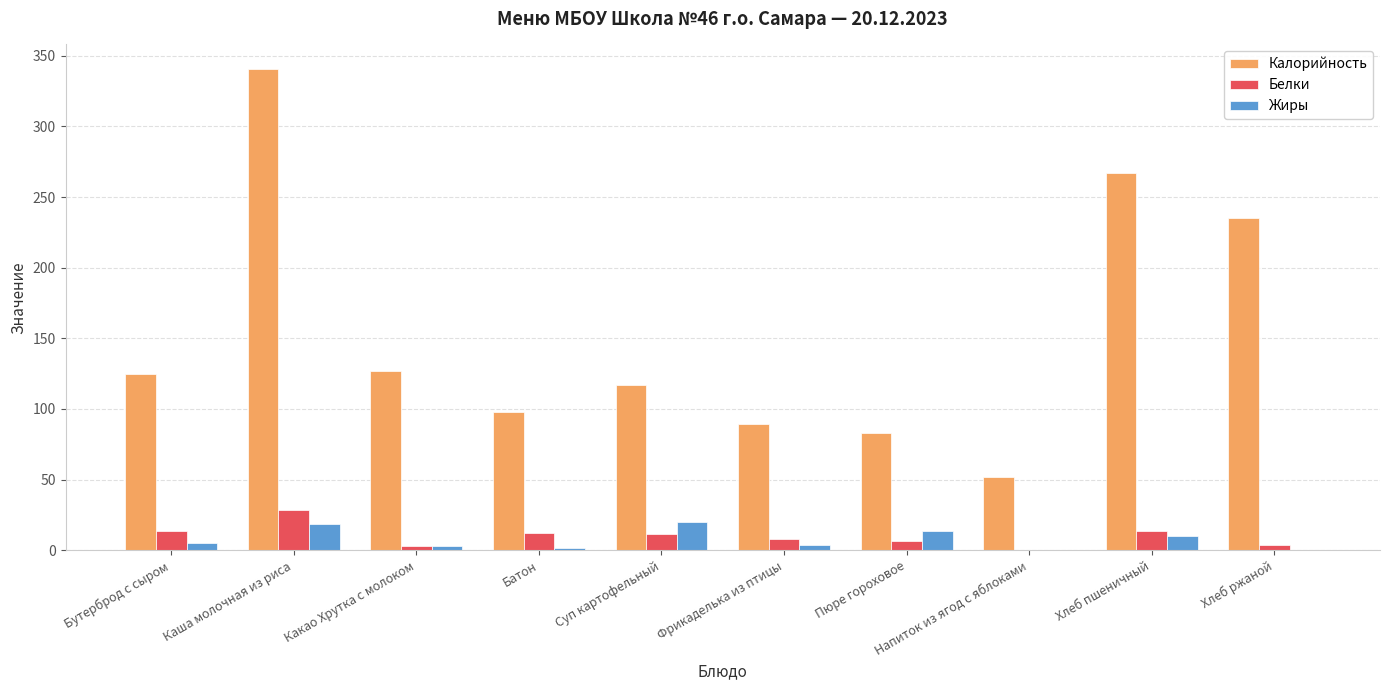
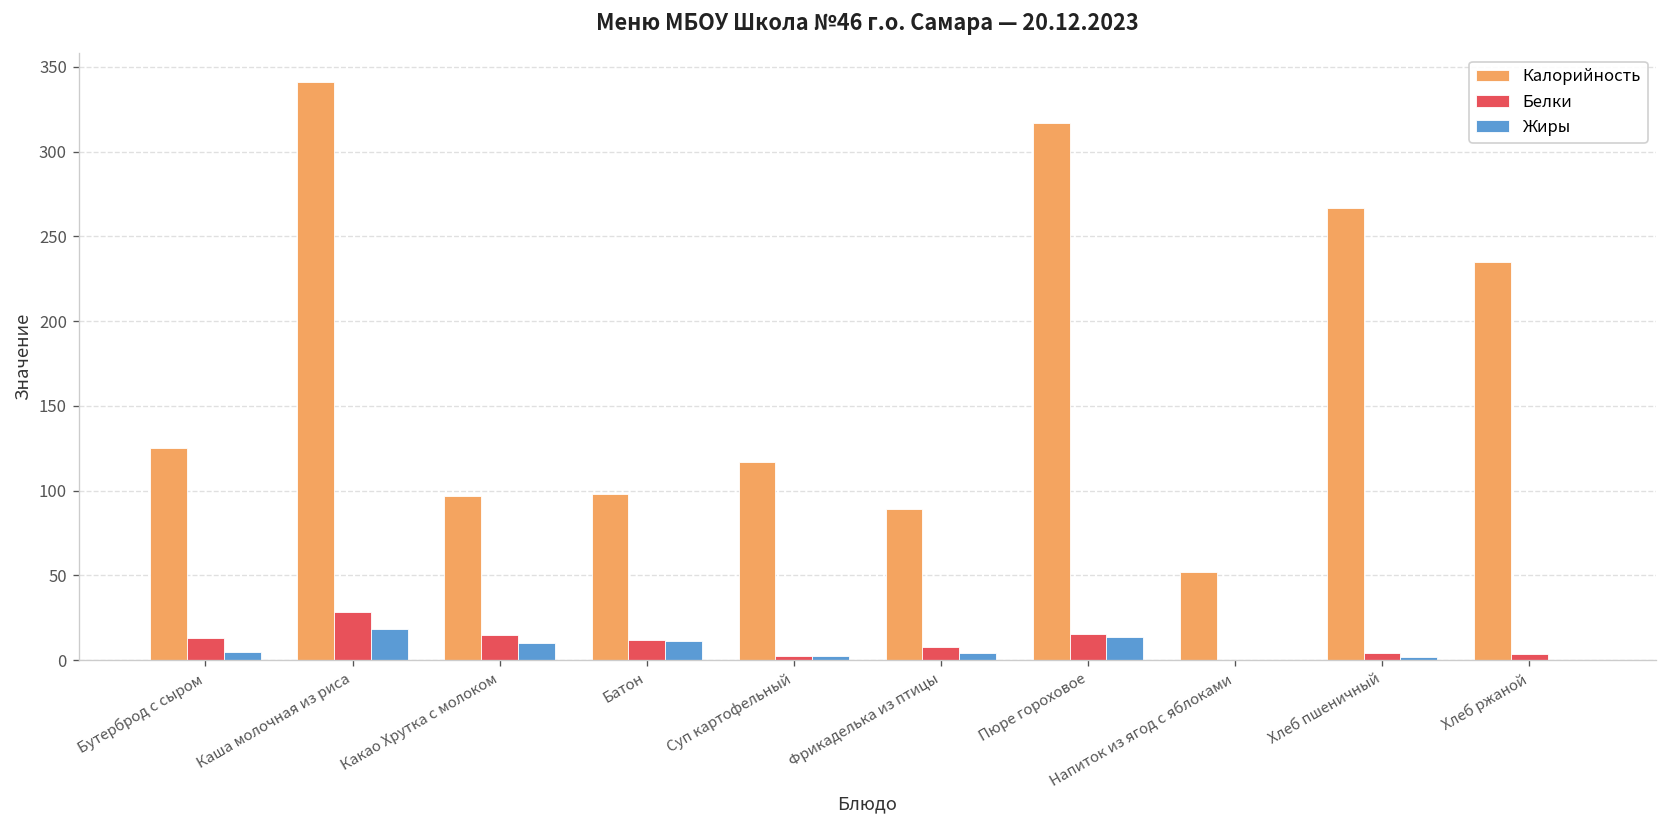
  {
    "Калорийность": {
      "Бутерброд с сыром": 125,
      "Каша молочная из риса": 341,
-     "Какао Хрутка с молоком": 127,
+     "Какао Хрутка с молоком": 97,
      "Батон": 98,
      "Суп картофельный": 117,
      "Фрикаделька из птицы": 89,
-     "Пюре гороховое": 83,
+     "Пюре гороховое": 317,
      "Напиток из ягод с яблоками": 52,
      "Хлеб пшеничный": 267,
      "Хлеб ржаной": 235
    },
    "Белки": {
      "Бутерброд с сыром": 13,
      "Каша молочная из риса": 28,
-     "Какао Хрутка с молоком": 3,
+     "Какао Хрутка с молоком": 15,
      "Батон": 12,
-     "Суп картофельный": 12,
+     "Суп картофельный": 3,
      "Фрикаделька из птицы": 8,
-     "Пюре гороховое": 7,
-     "Хлеб пшеничный": 14,
+     "Пюре гороховое": 15,
+     "Хлеб пшеничный": 4,
      "Хлеб ржаной": 4
    },
    "Жиры": {
      "Бутерброд с сыром": 5,
      "Каша молочная из риса": 18,
-     "Какао Хрутка с молоком": 3,
-     "Батон": 1,
-     "Суп картофельный": 20,
+     "Какао Хрутка с молоком": 10,
+     "Батон": 11,
+     "Суп картофельный": 3,
      "Фрикаделька из птицы": 4,
      "Пюре гороховое": 14,
-     "Хлеб пшеничный": 10,
+     "Хлеб пшеничный": 2,
      "Хлеб ржаной": 0
    }
  }
